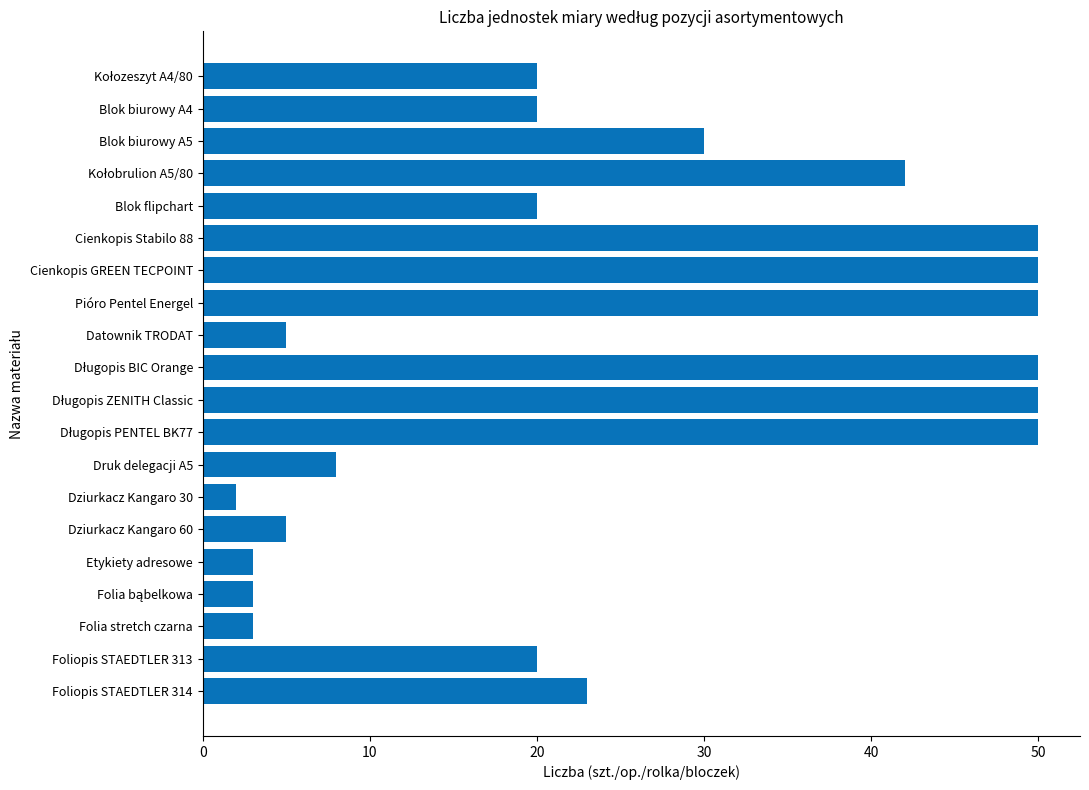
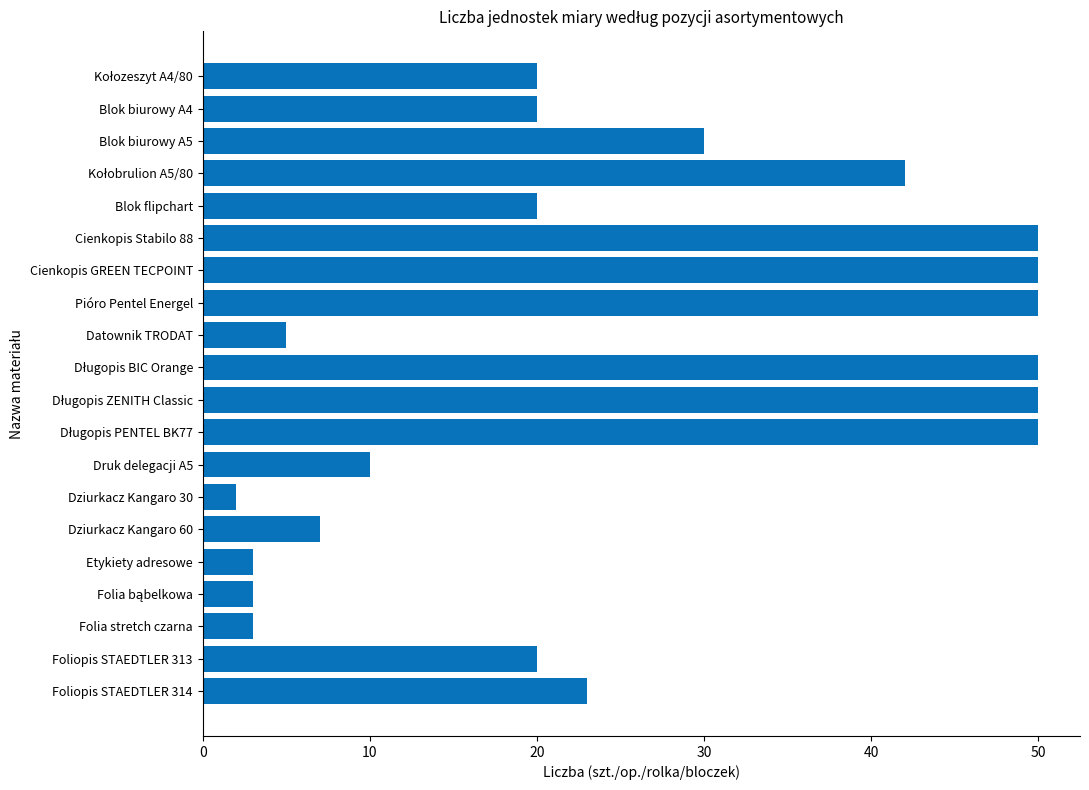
  {
    "Kołozeszyt A4/80": 20,
    "Blok biurowy A4": 20,
    "Blok biurowy A5": 30,
    "Kołobrulion A5/80": 42,
    "Blok flipchart": 20,
    "Cienkopis Stabilo 88": 50,
    "Cienkopis GREEN TECPOINT": 50,
    "Pióro Pentel Energel": 50,
    "Datownik TRODAT": 5,
    "Długopis BIC Orange": 50,
    "Długopis ZENITH Classic": 50,
    "Długopis PENTEL BK77": 50,
-   "Druk delegacji A5": 8,
+   "Druk delegacji A5": 10,
    "Dziurkacz Kangaro 30": 2,
-   "Dziurkacz Kangaro 60": 5,
+   "Dziurkacz Kangaro 60": 7,
    "Etykiety adresowe": 3,
    "Folia bąbelkowa": 3,
    "Folia stretch czarna": 3,
    "Foliopis STAEDTLER 313": 20,
    "Foliopis STAEDTLER 314": 23
  }
